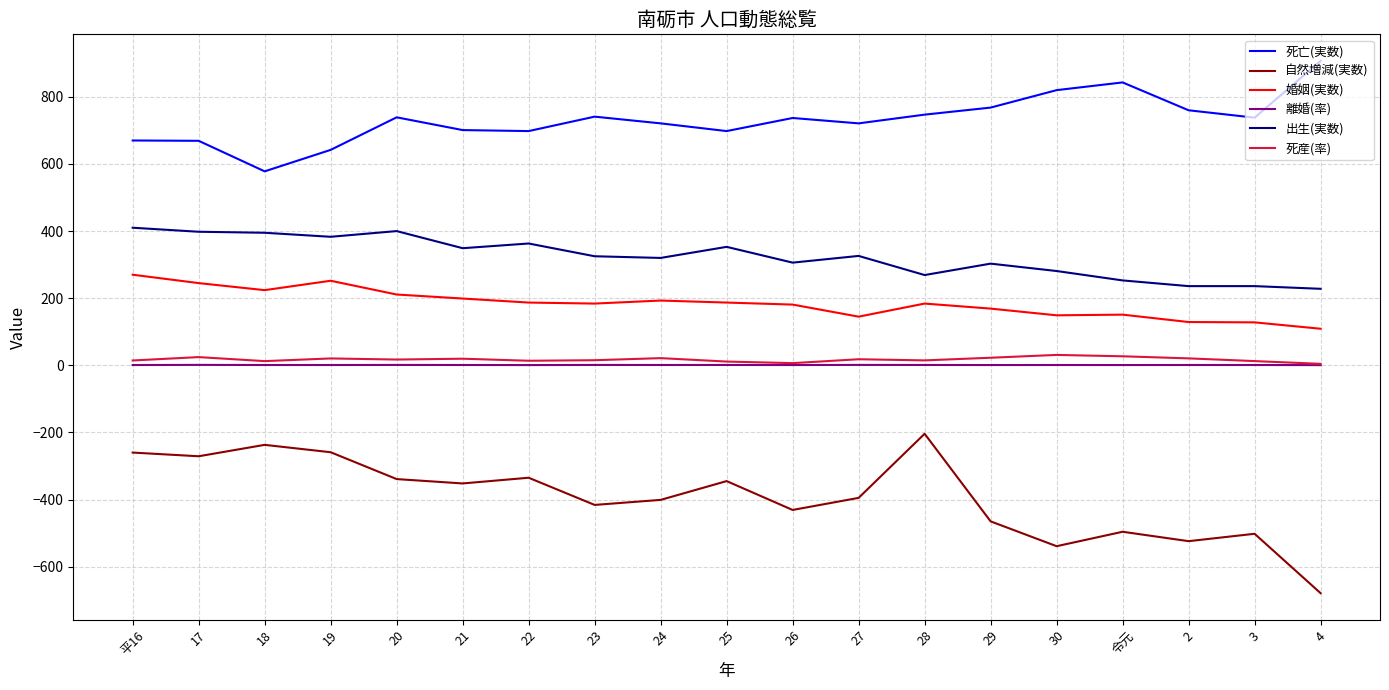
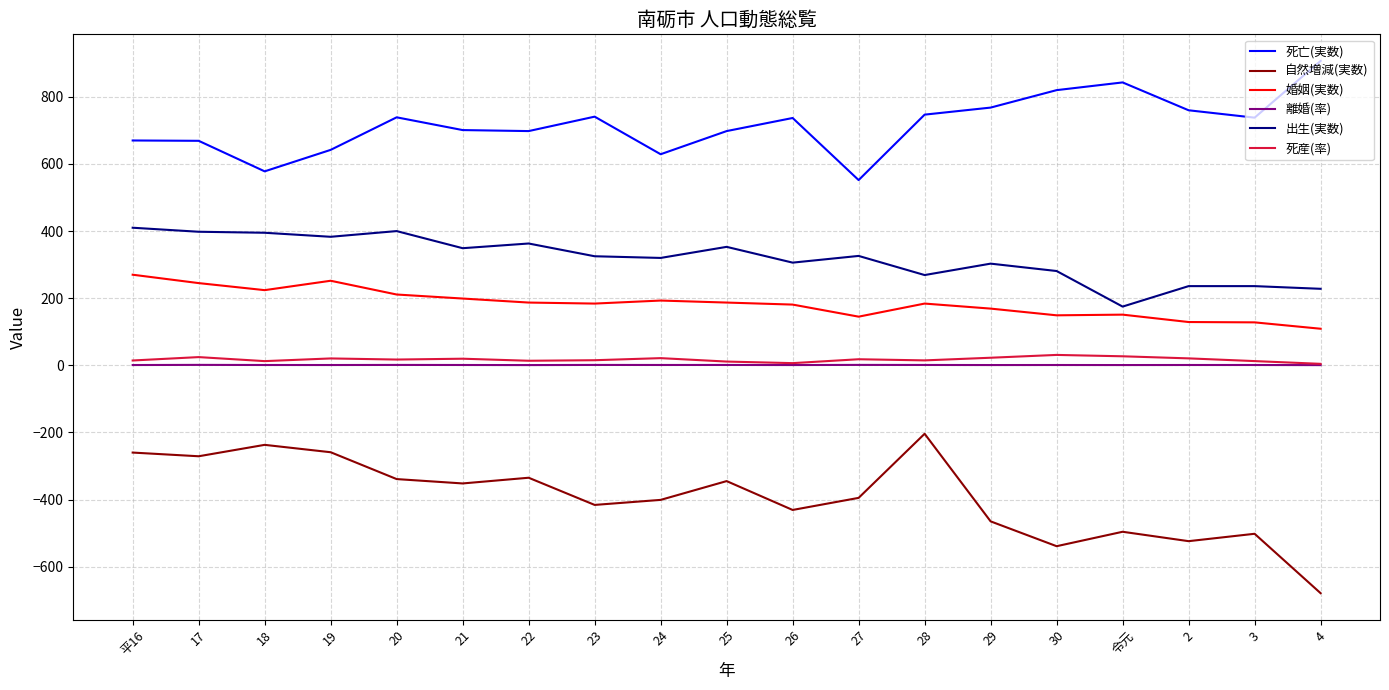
  {
    "死亡(実数)": {
      "平16": 670,
      "17": 670,
      "18": 580,
      "19": 640,
      "20": 740,
      "21": 700,
      "22": 700,
      "23": 740,
-     "24": 720,
+     "24": 630,
      "25": 700,
      "26": 740,
-     "27": 720,
+     "27": 550,
      "28": 750,
      "29": 770,
      "30": 820,
      "令元": 840,
      "2": 760
    },
    "自然増減(実数)": {
      "平16": -260,
      "17": -270,
      "18": -240,
      "19": -260,
      "20": -340,
      "21": -350,
      "22": -340,
      "23": -420,
      "24": -400,
      "25": -350,
      "26": -430,
      "27": -400,
      "28": -200,
      "29": -470,
      "30": -540,
      "令元": -500,
      "2": -520,
      "3": -500,
      "4": -680
    },
    "婚姻(実数)": {
      "平16": 270,
      "17": 250,
      "18": 220,
      "19": 250,
      "20": 210,
      "21": 200,
      "22": 190,
      "23": 180,
      "24": 190,
      "25": 190,
      "26": 180,
      "27": 150,
      "28": 180,
      "29": 170,
      "30": 150,
      "令元": 150,
      "2": 130,
      "3": 130,
      "4": 110
    },
    "離婚(率)": {
      "平16": 0,
      "17": 0,
      "18": 0,
      "19": 0,
      "20": 0,
      "21": 0,
      "22": 0,
      "23": 0,
      "24": 0,
      "25": 0,
      "27": 0,
      "28": 0,
      "29": 0,
      "30": 0,
      "令元": 0,
      "2": 0,
      "3": 0
    },
    "出生(実数)": {
      "平16": 410,
      "17": 400,
      "18": 400,
      "19": 380,
      "20": 400,
      "21": 350,
      "22": 360,
      "23": 330,
      "24": 320,
      "25": 350,
      "26": 310,
      "27": 330,
      "28": 270,
      "29": 300,
      "30": 280,
-     "令元": 250,
+     "令元": 180,
      "2": 240,
      "3": 240,
      "4": 230
    },
    "死産(率)": {
      "平16": 10,
      "17": 20,
      "18": 10,
      "19": 20,
      "20": 20,
      "21": 20,
      "22": 10,
      "23": 20,
      "24": 20,
      "25": 10,
      "27": 20,
      "28": 10,
      "29": 20,
      "30": 30,
      "令元": 30,
      "2": 20,
      "3": 10
    }
  }
